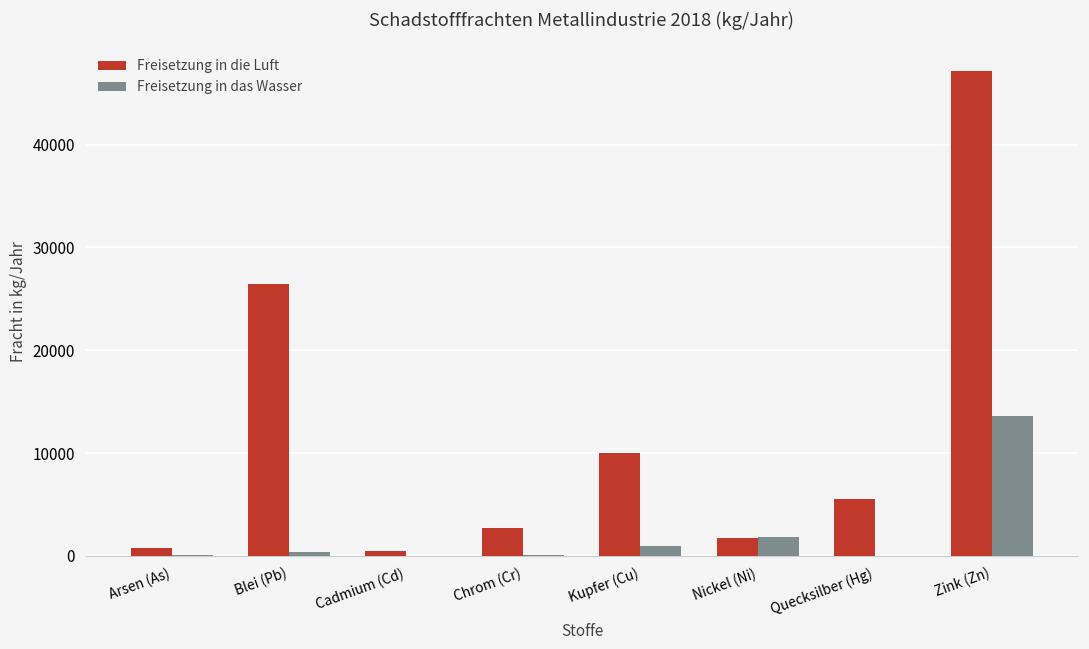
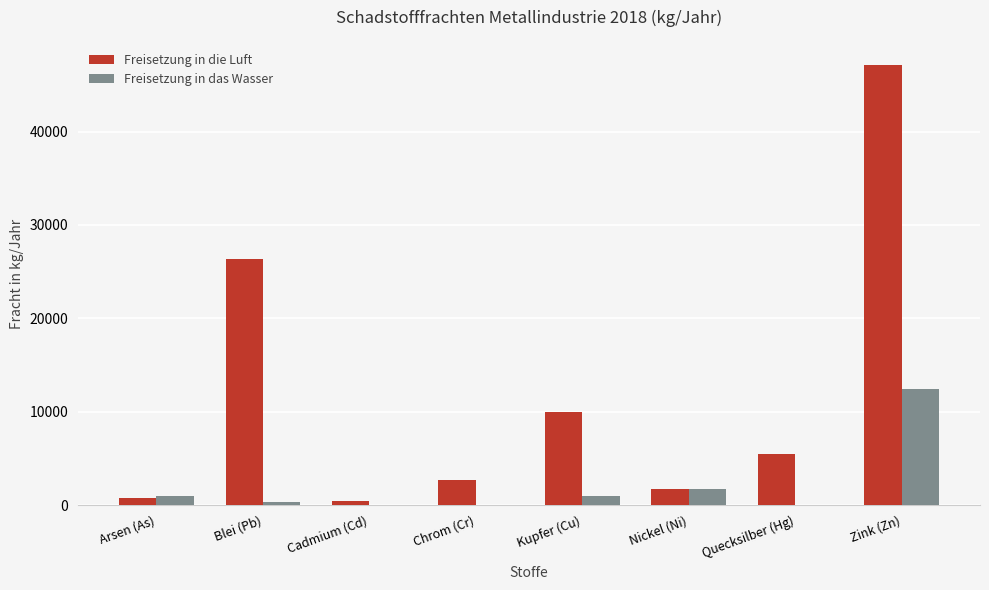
  {
    "Freisetzung in die Luft": {
      "Arsen (As)": 1000,
      "Blei (Pb)": 26000,
      "Cadmium (Cd)": 0,
      "Chrom (Cr)": 3000,
      "Kupfer (Cu)": 10000,
      "Nickel (Ni)": 2000,
      "Quecksilber (Hg)": 6000,
      "Zink (Zn)": 47000
    },
    "Freisetzung in das Wasser": {
-     "Arsen (As)": 0,
+     "Arsen (As)": 1000,
      "Blei (Pb)": 0,
      "Cadmium (Cd)": 0,
      "Kupfer (Cu)": 1000,
      "Nickel (Ni)": 2000,
-     "Zink (Zn)": 14000
+     "Zink (Zn)": 12000
    }
  }
